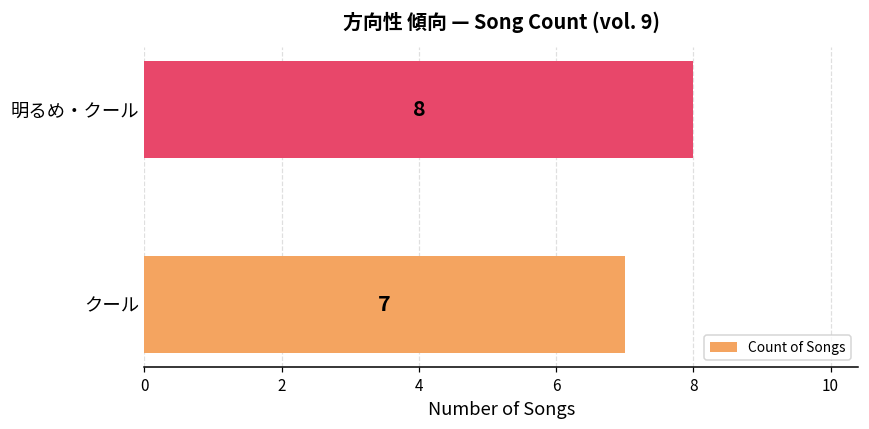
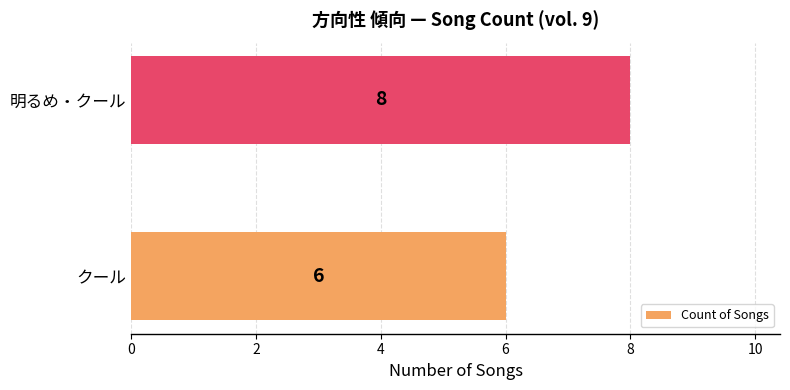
  {
    "明るめ・クール": 8,
-   "クール": 7
+   "クール": 6
  }
